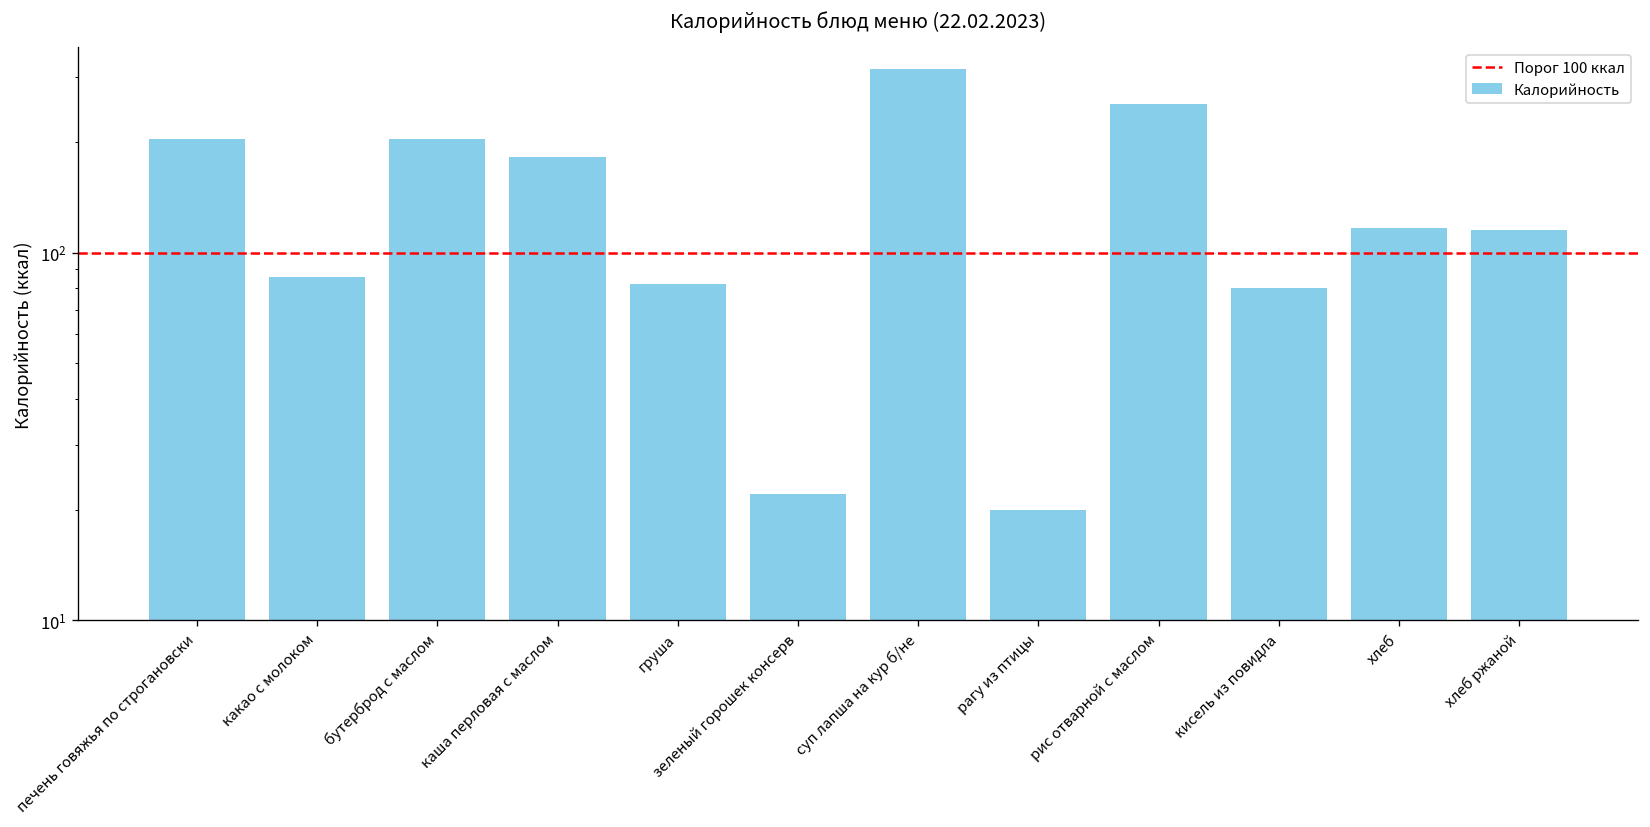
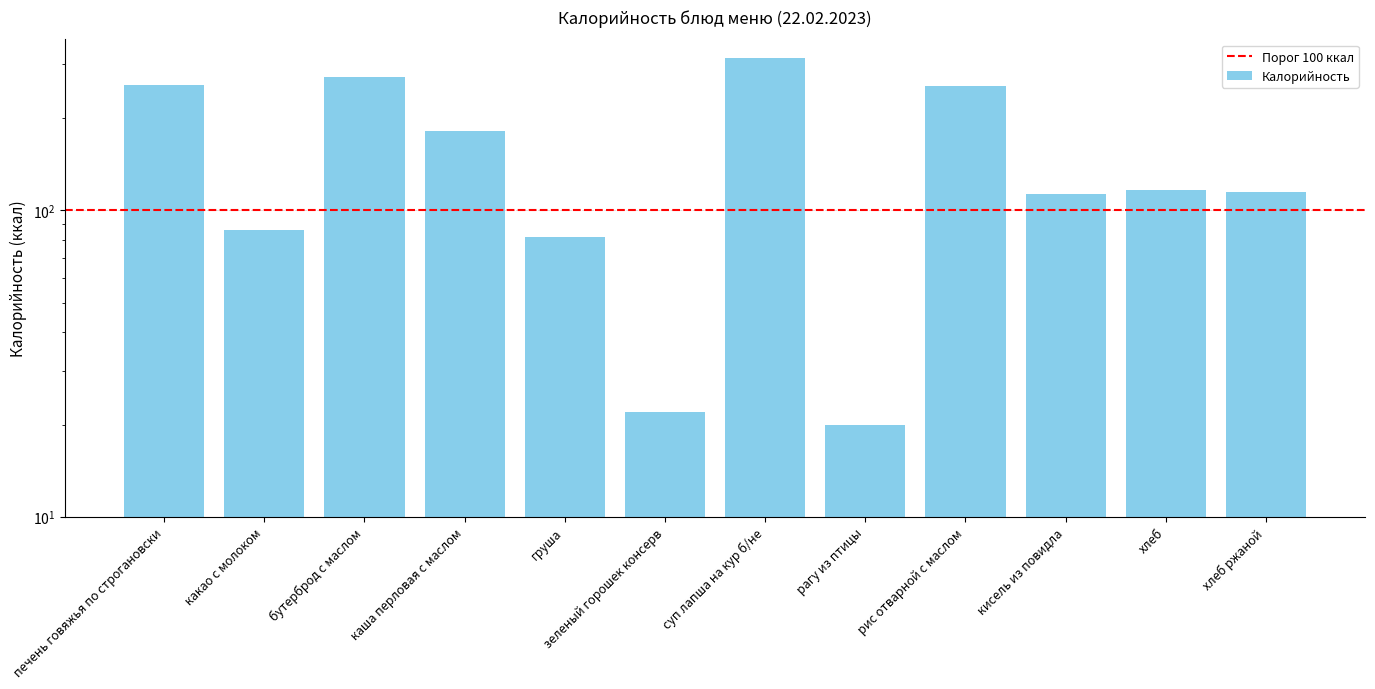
  {
-   "печень говяжья по строгановски": 200,
+   "печень говяжья по строгановски": 260,
    "какао с молоком": 86,
-   "бутерброд с маслом": 200,
+   "бутерброд с маслом": 270,
    "каша перловая с маслом": 180,
    "груша": 82,
    "зеленый горошек консерв": 22,
    "суп лапша на кур б/не": 320,
    "рагу из птицы": 20,
    "рис отварной с маслом": 250,
-   "кисель из повидла": 80,
+   "кисель из повидла": 113,
    "хлеб": 117,
    "хлеб ржаной": 115
  }
